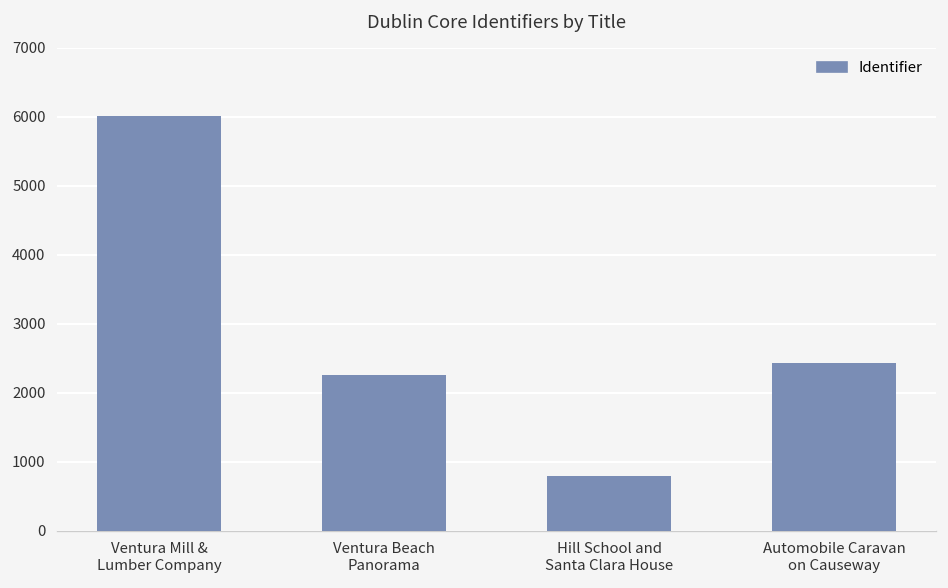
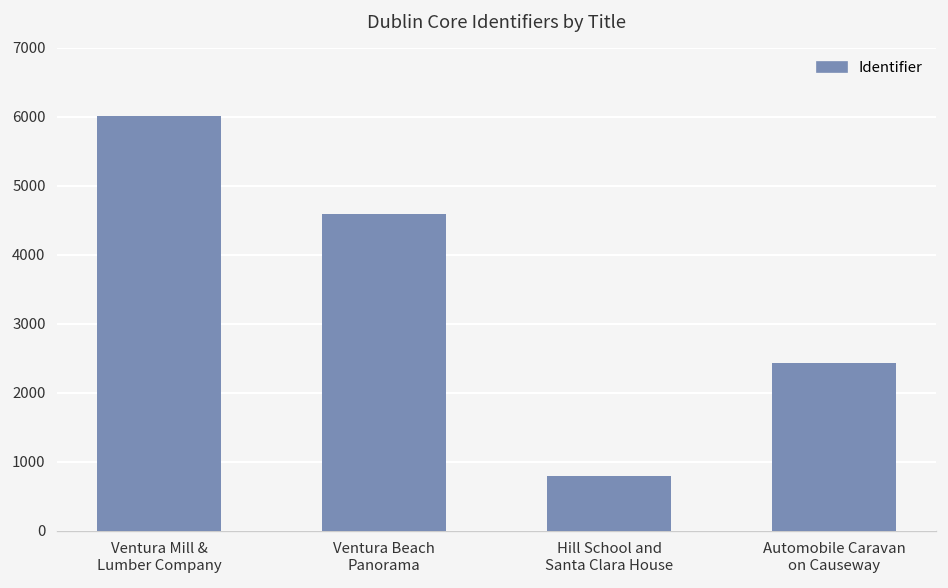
  {
    "Ventura Mill & Lumber Company": 6000,
-   "Ventura Beach Panorama": 2300,
+   "Ventura Beach Panorama": 4600,
    "Hill School and Santa Clara House": 800,
    "Automobile Caravan on Causeway": 2400
  }
